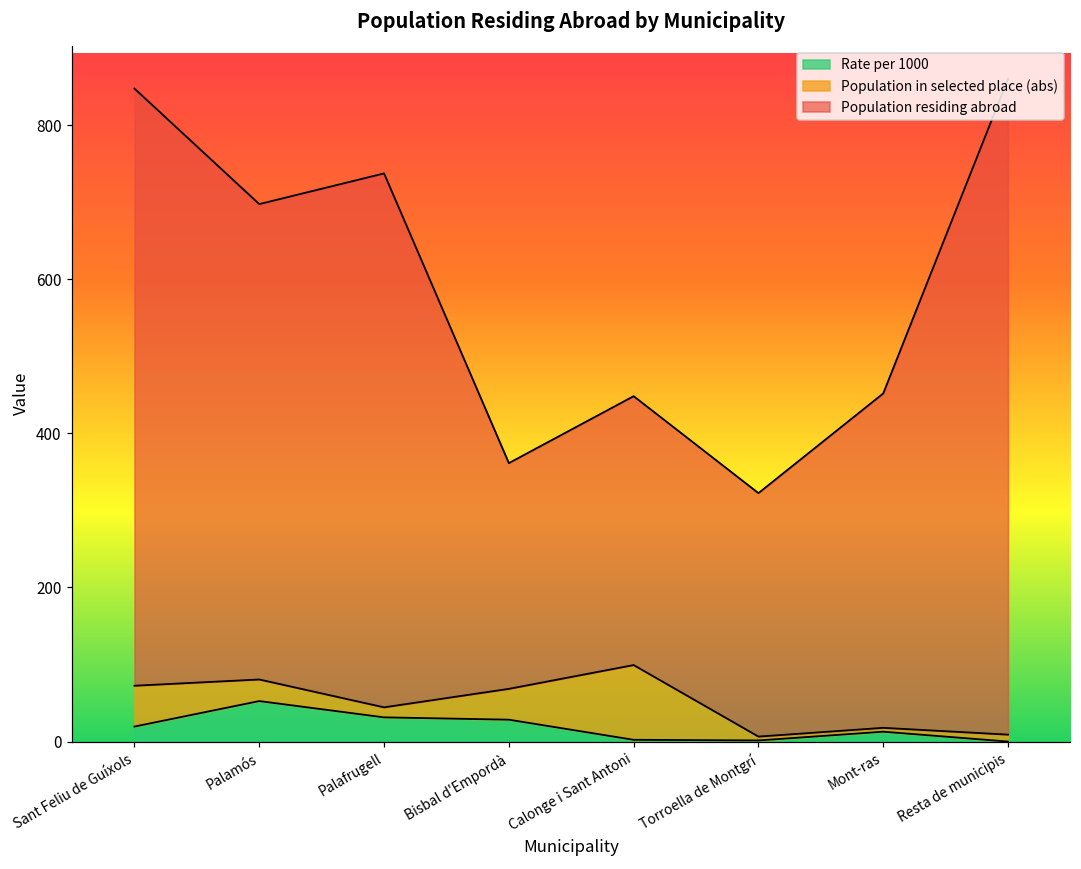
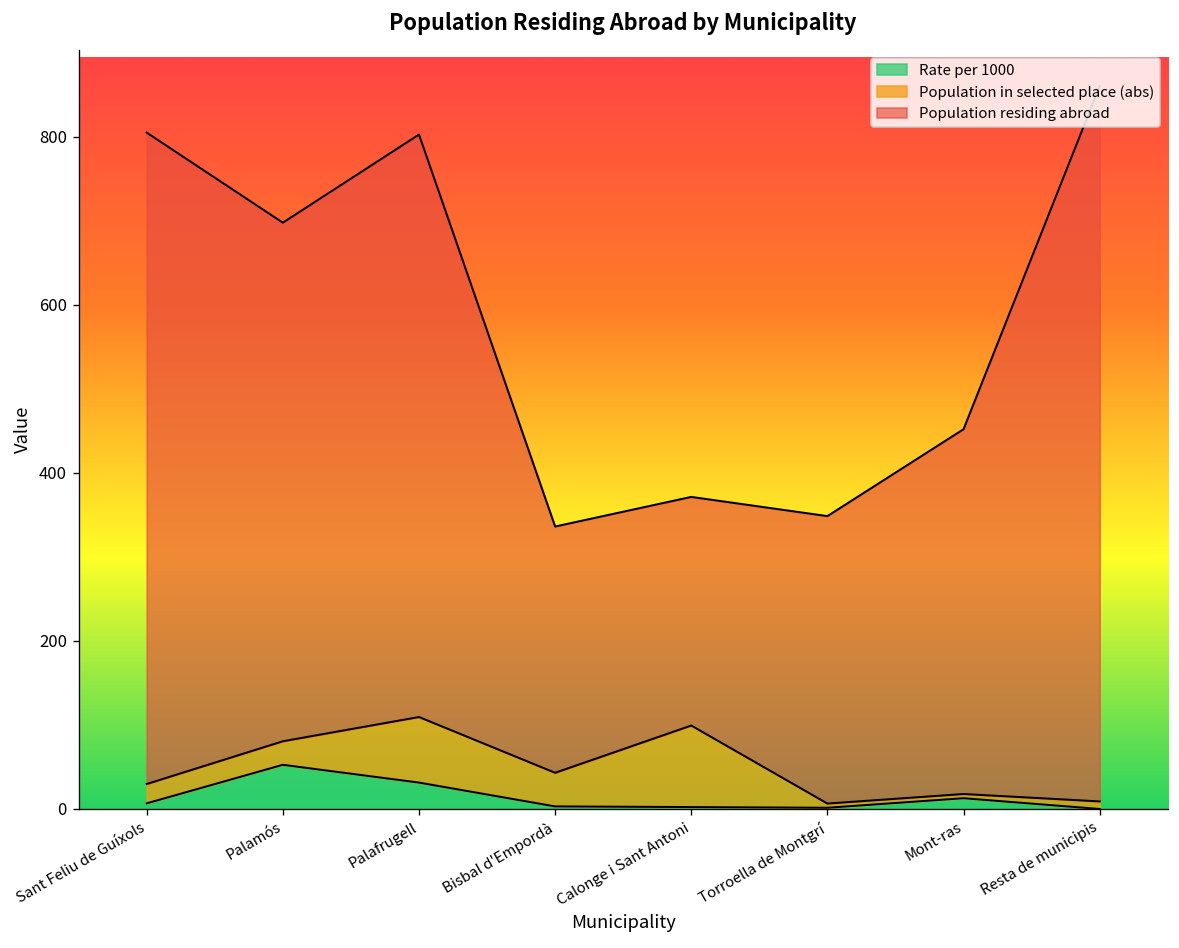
  {
    "Rate per 1000": {
-     "Sant Feliu de Guíxols": 20,
+     "Sant Feliu de Guíxols": 10,
      "Palamós": 50,
      "Palafrugell": 30,
-     "Bisbal d'Empordà": 30,
+     "Bisbal d'Empordà": 0,
      "Calonge i Sant Antoni": 0,
      "Torroella de Montgrí": 0,
      "Mont-ras": 10,
      "Resta de municipis": 0
    },
    "Population in selected place (abs)": {
-     "Sant Feliu de Guíxols": 50,
+     "Sant Feliu de Guíxols": 20,
      "Palamós": 30,
-     "Palafrugell": 10,
+     "Palafrugell": 80,
      "Bisbal d'Empordà": 40,
      "Calonge i Sant Antoni": 100,
      "Torroella de Montgrí": 10,
      "Mont-ras": 10,
      "Resta de municipis": 10
    },
    "Population residing abroad": {
      "Sant Feliu de Guíxols": 780,
      "Palamós": 620,
      "Palafrugell": 690,
      "Bisbal d'Empordà": 290,
-     "Calonge i Sant Antoni": 350,
-     "Torroella de Montgrí": 320,
+     "Calonge i Sant Antoni": 270,
+     "Torroella de Montgrí": 340,
      "Mont-ras": 430
    }
  }
